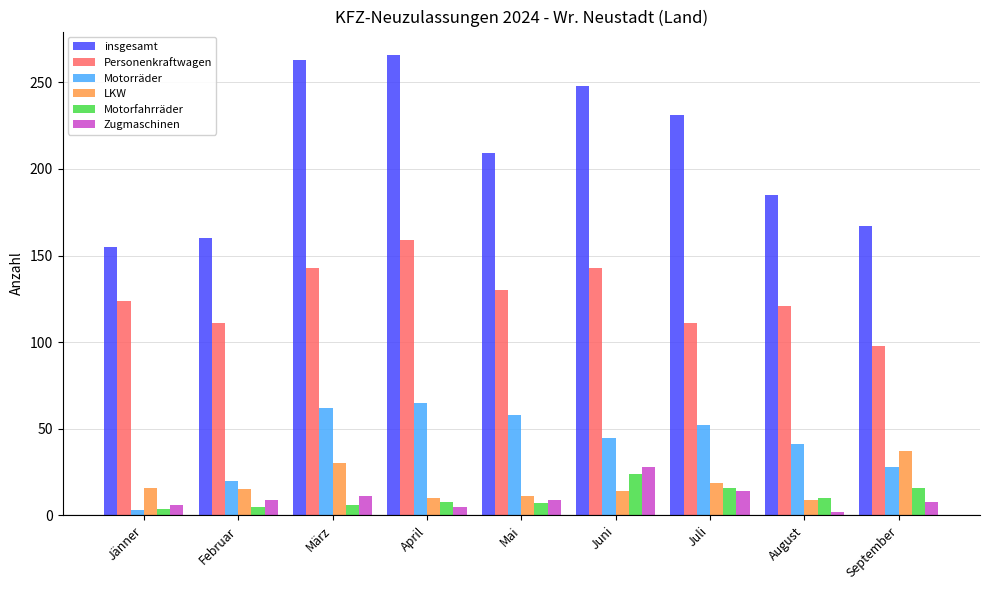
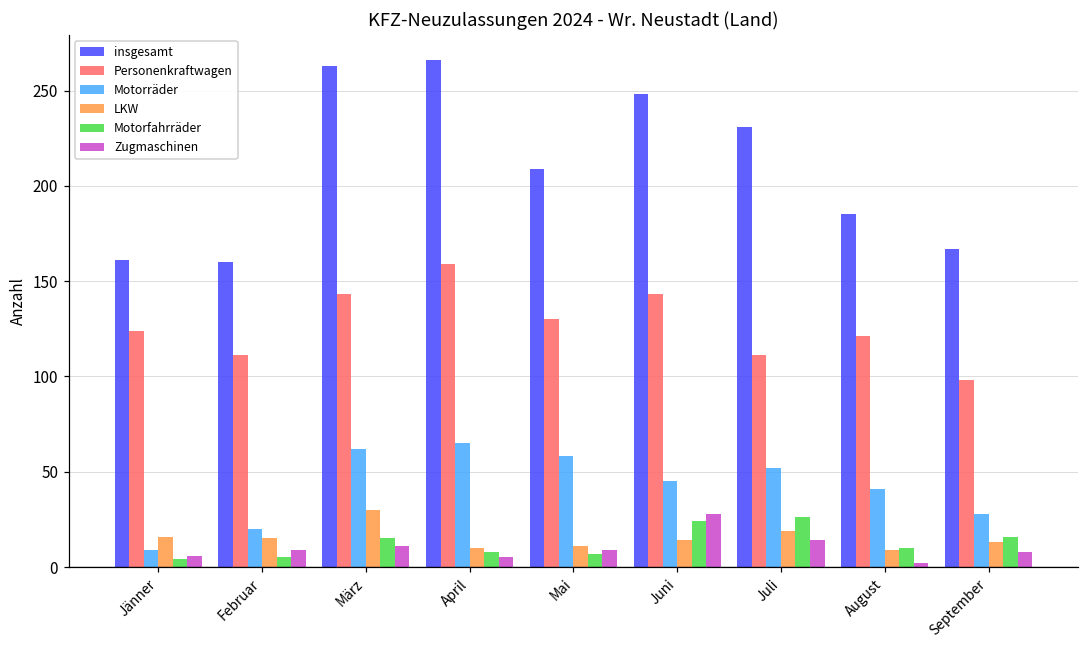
  {
    "insgesamt": {
-     "Jänner": 155,
+     "Jänner": 161,
      "Februar": 160,
      "März": 263,
      "April": 266,
      "Mai": 209,
      "Juni": 248,
      "Juli": 231,
      "August": 185,
      "September": 167
    },
    "Personenkraftwagen": {
      "Jänner": 124,
      "Februar": 111,
      "März": 143,
      "April": 159,
      "Mai": 130,
      "Juni": 143,
      "Juli": 111,
      "August": 121,
      "September": 98
    },
    "Motorräder": {
-     "Jänner": 3,
+     "Jänner": 9,
      "Februar": 20,
      "März": 62,
      "April": 65,
      "Mai": 58,
      "Juni": 45,
      "Juli": 52,
      "August": 41,
      "September": 28
    },
    "LKW": {
      "Jänner": 16,
      "Februar": 15,
      "März": 30,
      "April": 10,
      "Mai": 11,
      "Juni": 14,
      "Juli": 19,
      "August": 9,
-     "September": 37
+     "September": 13
    },
    "Motorfahrräder": {
      "Jänner": 4,
      "Februar": 5,
-     "März": 6,
+     "März": 15,
      "April": 8,
      "Mai": 7,
      "Juni": 24,
-     "Juli": 16,
+     "Juli": 26,
      "August": 10,
      "September": 16
    },
    "Zugmaschinen": {
      "Jänner": 6,
      "Februar": 9,
      "März": 11,
      "April": 5,
      "Mai": 9,
      "Juni": 28,
      "Juli": 14,
      "August": 2,
      "September": 8
    }
  }
